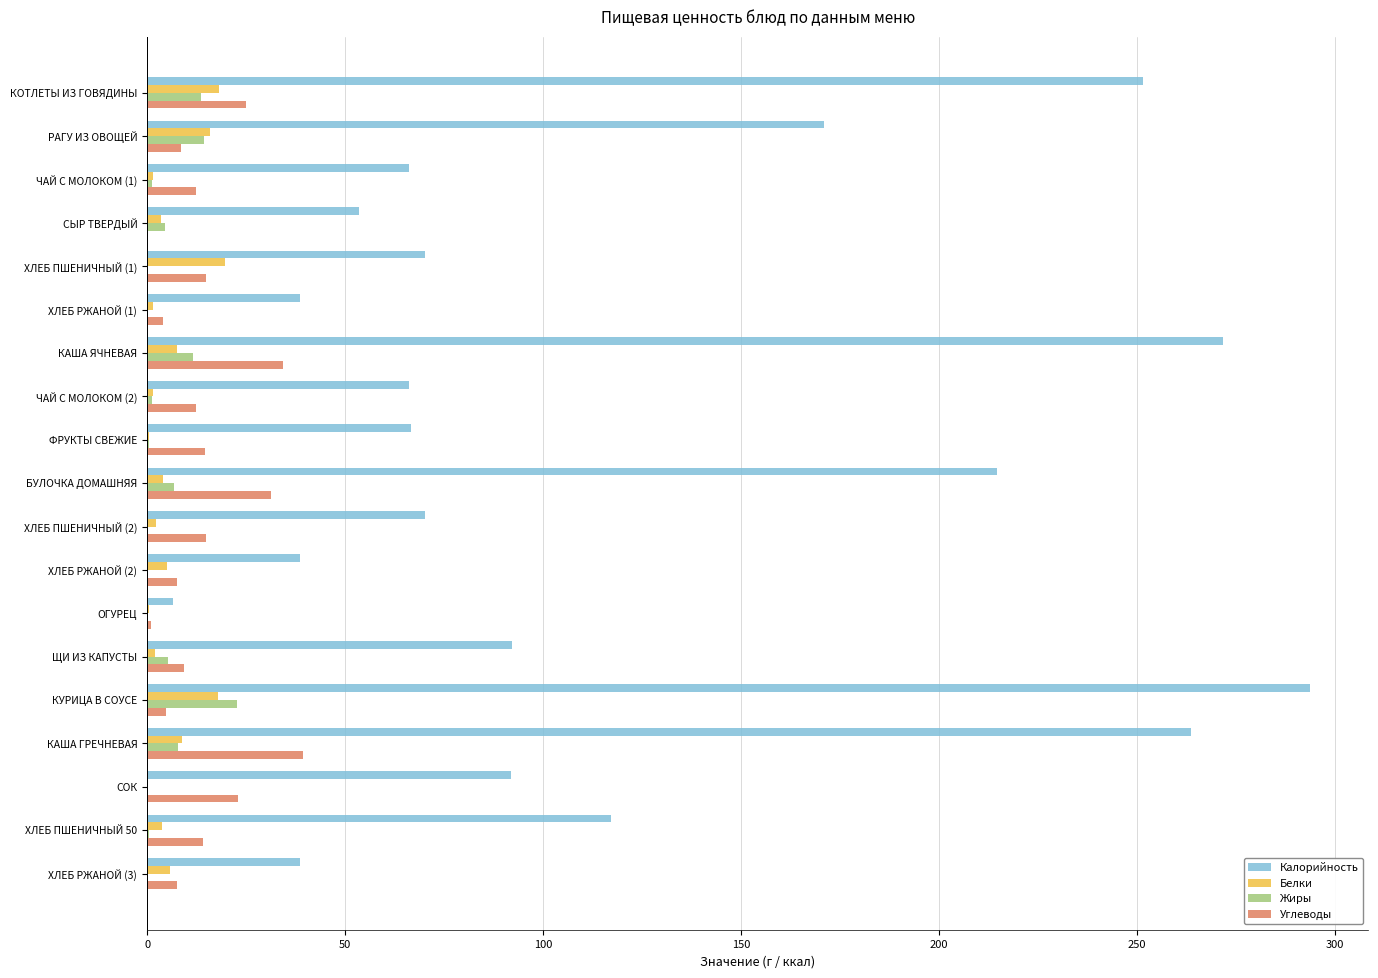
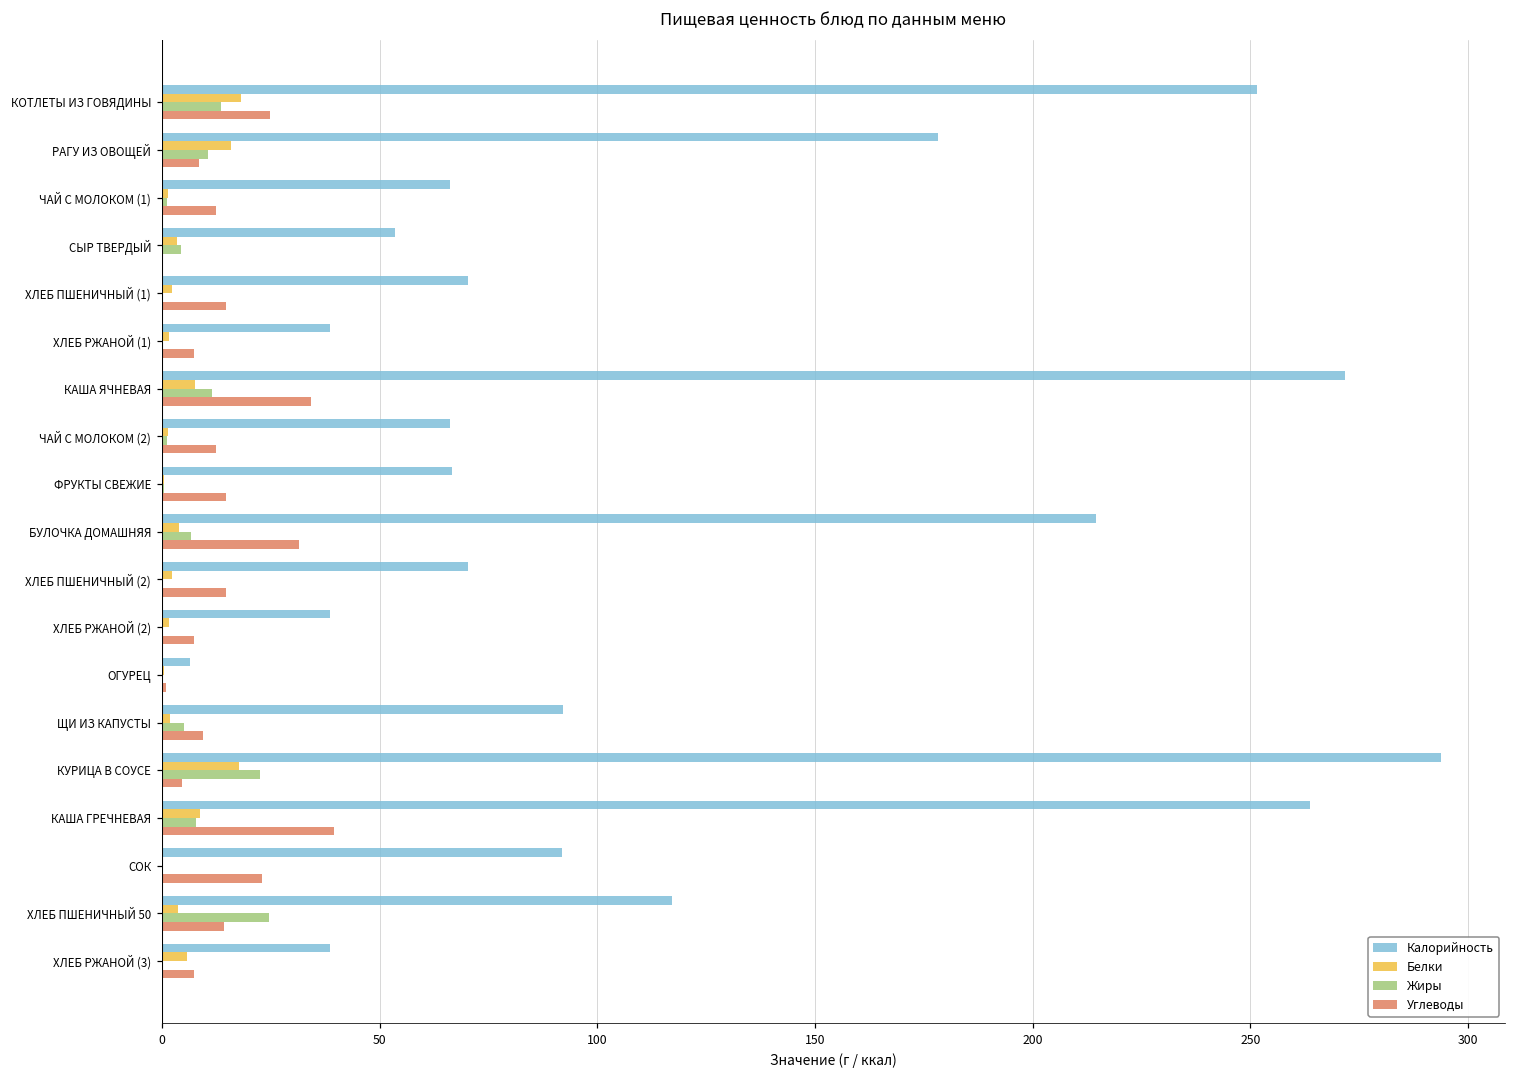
  {
    "Калорийность": {
      "КОТЛЕТЫ ИЗ ГОВЯДИНЫ": 251,
-     "РАГУ ИЗ ОВОЩЕЙ": 171,
+     "РАГУ ИЗ ОВОЩЕЙ": 178,
      "ЧАЙ С МОЛОКОМ (1)": 66,
      "СЫР ТВЕРДЫЙ": 54,
      "ХЛЕБ ПШЕНИЧНЫЙ (1)": 70,
      "ХЛЕБ РЖАНОЙ (1)": 39,
      "КАША ЯЧНЕВАЯ": 272,
      "ЧАЙ С МОЛОКОМ (2)": 66,
      "ФРУКТЫ СВЕЖИЕ": 67,
      "БУЛОЧКА ДОМАШНЯЯ": 215,
      "ХЛЕБ ПШЕНИЧНЫЙ (2)": 70,
      "ХЛЕБ РЖАНОЙ (2)": 39,
      "ОГУРЕЦ": 7,
      "ЩИ ИЗ КАПУСТЫ": 92,
      "КУРИЦА В СОУСЕ": 294,
      "КАША ГРЕЧНЕВАЯ": 264,
      "СОК": 92,
      "ХЛЕБ ПШЕНИЧНЫЙ 50": 117,
      "ХЛЕБ РЖАНОЙ (3)": 39
    },
    "Белки": {
      "КОТЛЕТЫ ИЗ ГОВЯДИНЫ": 18,
      "РАГУ ИЗ ОВОЩЕЙ": 16,
      "ЧАЙ С МОЛОКОМ (1)": 1,
      "СЫР ТВЕРДЫЙ": 3,
-     "ХЛЕБ ПШЕНИЧНЫЙ (1)": 20,
+     "ХЛЕБ ПШЕНИЧНЫЙ (1)": 2,
      "ХЛЕБ РЖАНОЙ (1)": 2,
      "КАША ЯЧНЕВАЯ": 8,
      "ЧАЙ С МОЛОКОМ (2)": 1,
      "БУЛОЧКА ДОМАШНЯЯ": 4,
      "ХЛЕБ ПШЕНИЧНЫЙ (2)": 2,
-     "ХЛЕБ РЖАНОЙ (2)": 5,
+     "ХЛЕБ РЖАНОЙ (2)": 2,
      "ЩИ ИЗ КАПУСТЫ": 2,
      "КУРИЦА В СОУСЕ": 18,
      "КАША ГРЕЧНЕВАЯ": 9,
      "СОК": 0,
      "ХЛЕБ ПШЕНИЧНЫЙ 50": 4,
      "ХЛЕБ РЖАНОЙ (3)": 6
    },
    "Жиры": {
      "КОТЛЕТЫ ИЗ ГОВЯДИНЫ": 14,
-     "РАГУ ИЗ ОВОЩЕЙ": 14,
+     "РАГУ ИЗ ОВОЩЕЙ": 11,
      "ЧАЙ С МОЛОКОМ (1)": 1,
      "СЫР ТВЕРДЫЙ": 4,
      "КАША ЯЧНЕВАЯ": 12,
      "ЧАЙ С МОЛОКОМ (2)": 1,
      "БУЛОЧКА ДОМАШНЯЯ": 7,
      "ЩИ ИЗ КАПУСТЫ": 5,
      "КУРИЦА В СОУСЕ": 23,
      "КАША ГРЕЧНЕВАЯ": 8,
      "СОК": 0,
-     "ХЛЕБ ПШЕНИЧНЫЙ 50": 0
+     "ХЛЕБ ПШЕНИЧНЫЙ 50": 25
    },
    "Углеводы": {
      "КОТЛЕТЫ ИЗ ГОВЯДИНЫ": 25,
      "РАГУ ИЗ ОВОЩЕЙ": 9,
      "ЧАЙ С МОЛОКОМ (1)": 12,
      "СЫР ТВЕРДЫЙ": 0,
      "ХЛЕБ ПШЕНИЧНЫЙ (1)": 15,
-     "ХЛЕБ РЖАНОЙ (1)": 4,
+     "ХЛЕБ РЖАНОЙ (1)": 7,
      "КАША ЯЧНЕВАЯ": 34,
      "ЧАЙ С МОЛОКОМ (2)": 12,
      "ФРУКТЫ СВЕЖИЕ": 15,
      "БУЛОЧКА ДОМАШНЯЯ": 31,
      "ХЛЕБ ПШЕНИЧНЫЙ (2)": 15,
      "ХЛЕБ РЖАНОЙ (2)": 7,
      "ОГУРЕЦ": 1,
      "ЩИ ИЗ КАПУСТЫ": 9,
      "КУРИЦА В СОУСЕ": 5,
      "КАША ГРЕЧНЕВАЯ": 39,
      "СОК": 23,
      "ХЛЕБ ПШЕНИЧНЫЙ 50": 14,
      "ХЛЕБ РЖАНОЙ (3)": 7
    }
  }
